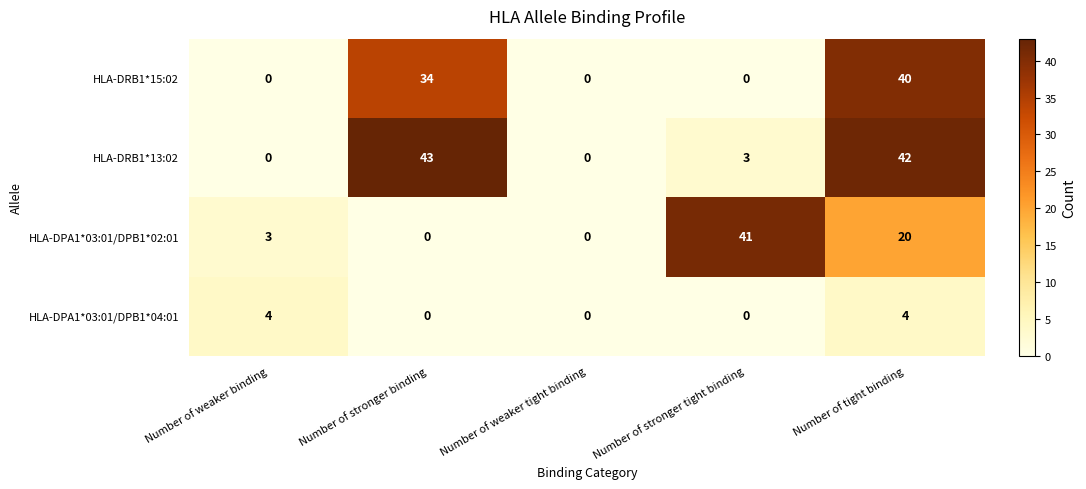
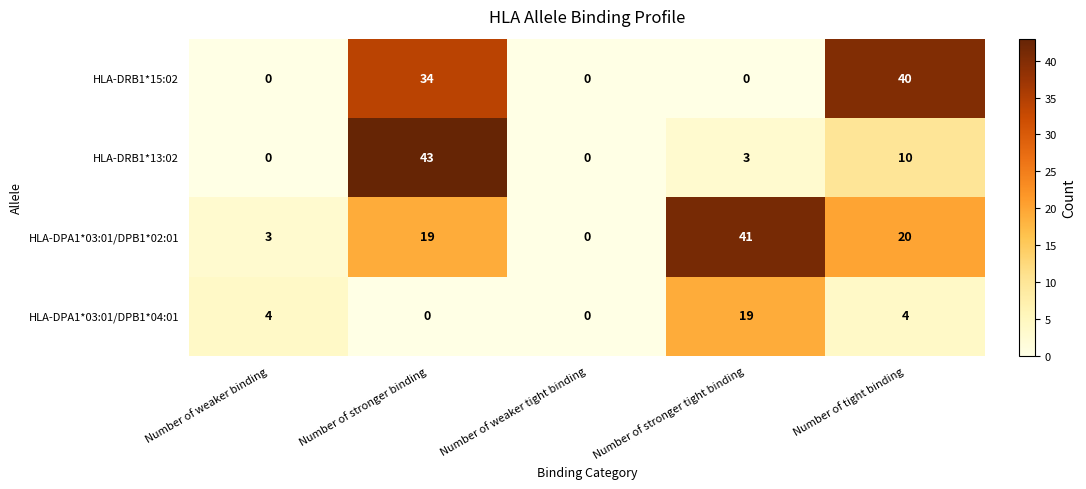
  {
    "HLA-DRB1*15:02": {
      "Number of weaker binding": 0,
      "Number of stronger binding": 34,
      "Number of weaker tight binding": 0,
      "Number of stronger tight binding": 0,
      "Number of tight binding": 40
    },
    "HLA-DRB1*13:02": {
      "Number of weaker binding": 0,
      "Number of stronger binding": 43,
      "Number of weaker tight binding": 0,
      "Number of stronger tight binding": 3,
-     "Number of tight binding": 42
+     "Number of tight binding": 10
    },
    "HLA-DPA1*03:01/DPB1*02:01": {
      "Number of weaker binding": 3,
-     "Number of stronger binding": 0,
+     "Number of stronger binding": 19,
      "Number of weaker tight binding": 0,
      "Number of stronger tight binding": 41,
      "Number of tight binding": 20
    },
    "HLA-DPA1*03:01/DPB1*04:01": {
      "Number of weaker binding": 4,
      "Number of stronger binding": 0,
      "Number of weaker tight binding": 0,
-     "Number of stronger tight binding": 0,
+     "Number of stronger tight binding": 19,
      "Number of tight binding": 4
    }
  }
